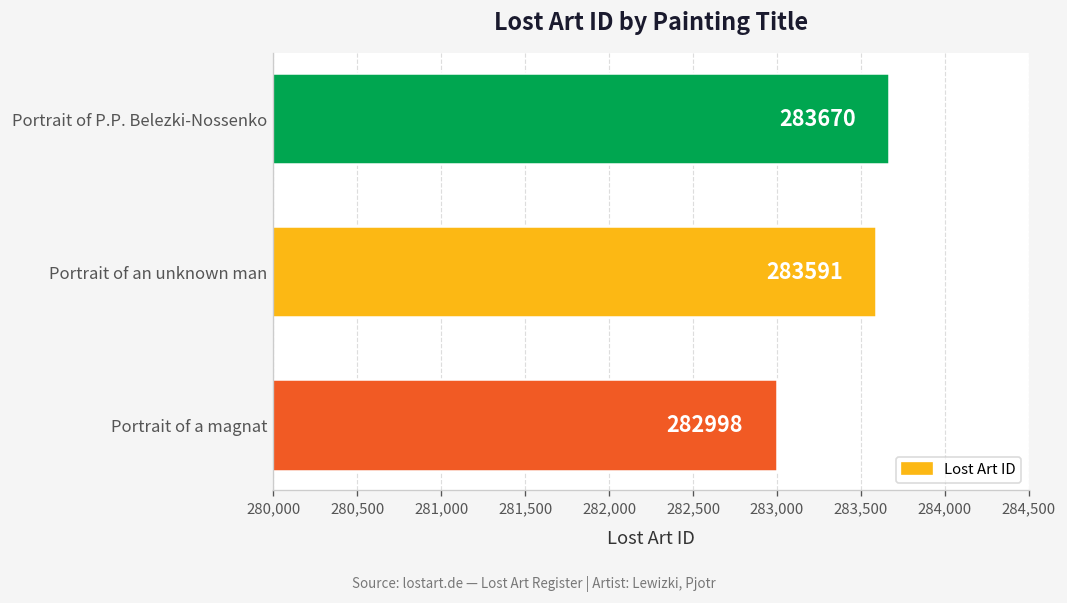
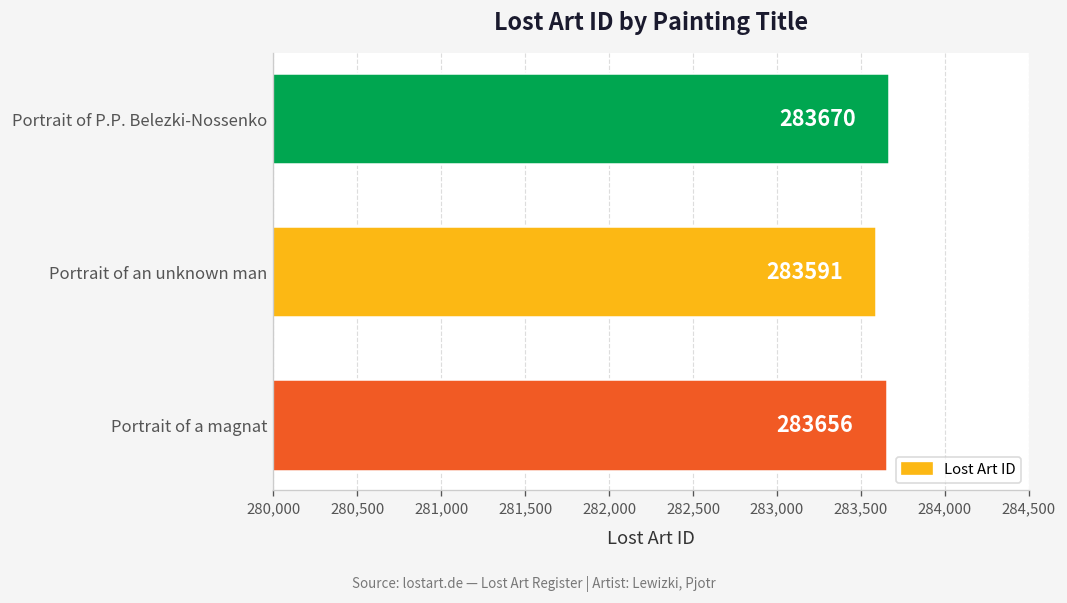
  {
    "Portrait of P.P. Belezki-Nossenko": 283670,
    "Portrait of an unknown man": 283591,
-   "Portrait of a magnat": 282998
+   "Portrait of a magnat": 283656
  }
